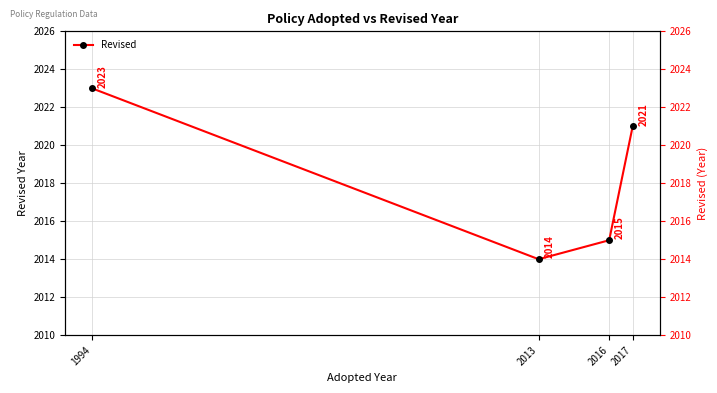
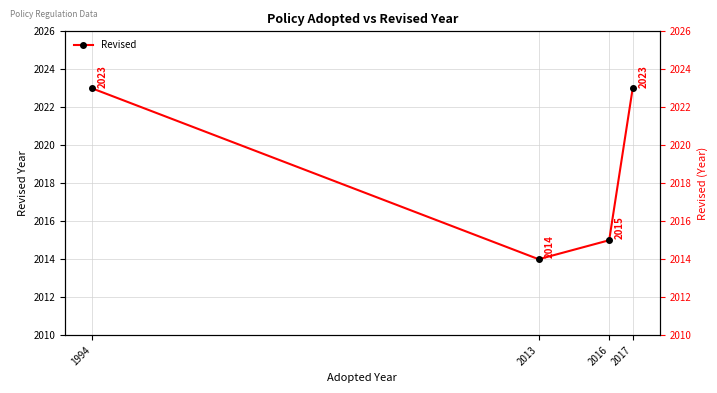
  {
    "1994": 2023,
    "2013": 2014,
    "2016": 2015,
-   "2017": 2021
+   "2017": 2023
  }
